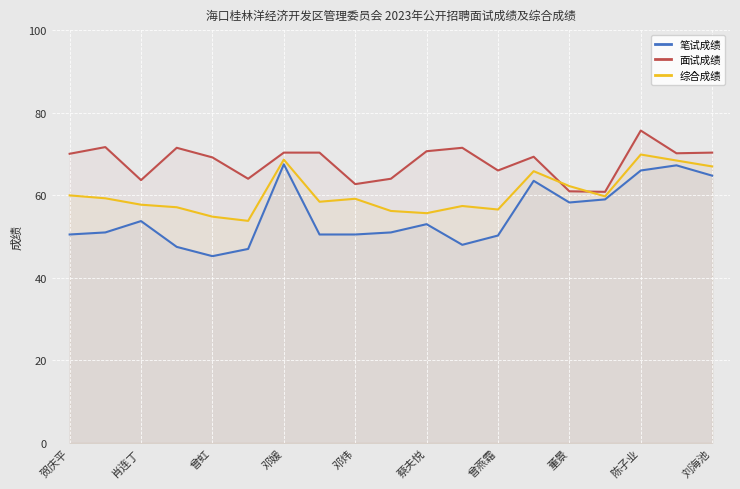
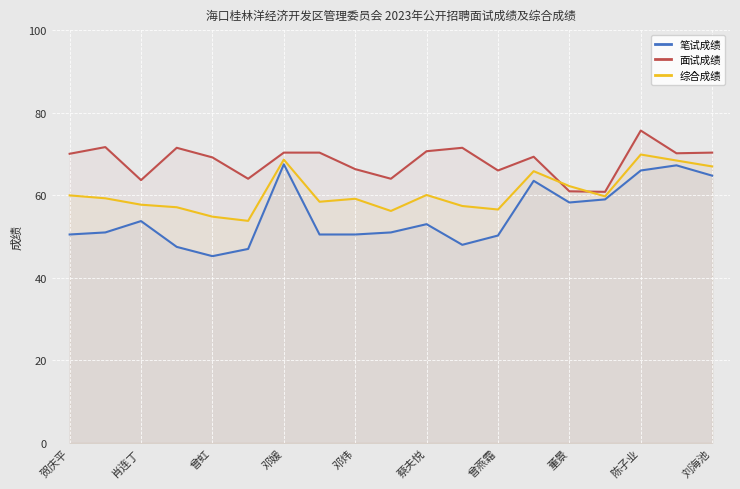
  {
    "笔试成绩": {
      "贺庆平": 51,
      "肖连丁": 54,
      "曾虹": 45,
      "邓媛": 68,
      "邓炜": 51,
      "蔡夫悦": 53,
      "曾燕霜": 50,
      "董景": 58,
      "陈子业": 66,
      "刘海池": 65
    },
    "面试成绩": {
      "贺庆平": 70,
      "肖连丁": 64,
      "曾虹": 69,
      "邓媛": 70,
-     "邓炜": 63,
+     "邓炜": 66,
      "蔡夫悦": 71,
      "曾燕霜": 66,
      "董景": 61,
      "陈子业": 76,
      "刘海池": 70
    },
    "综合成绩": {
      "贺庆平": 60,
      "肖连丁": 58,
      "曾虹": 55,
      "邓媛": 69,
      "邓炜": 59,
-     "蔡夫悦": 56,
+     "蔡夫悦": 60,
      "曾燕霜": 57,
      "董景": 62,
      "陈子业": 70,
      "刘海池": 67
    }
  }
